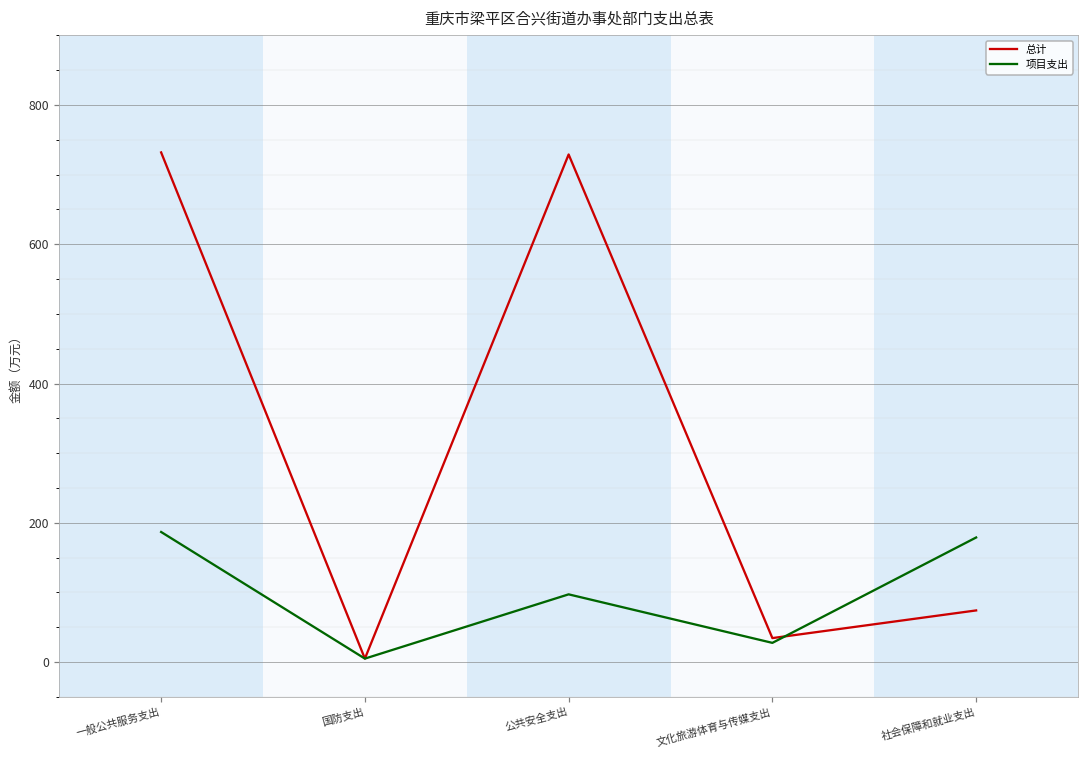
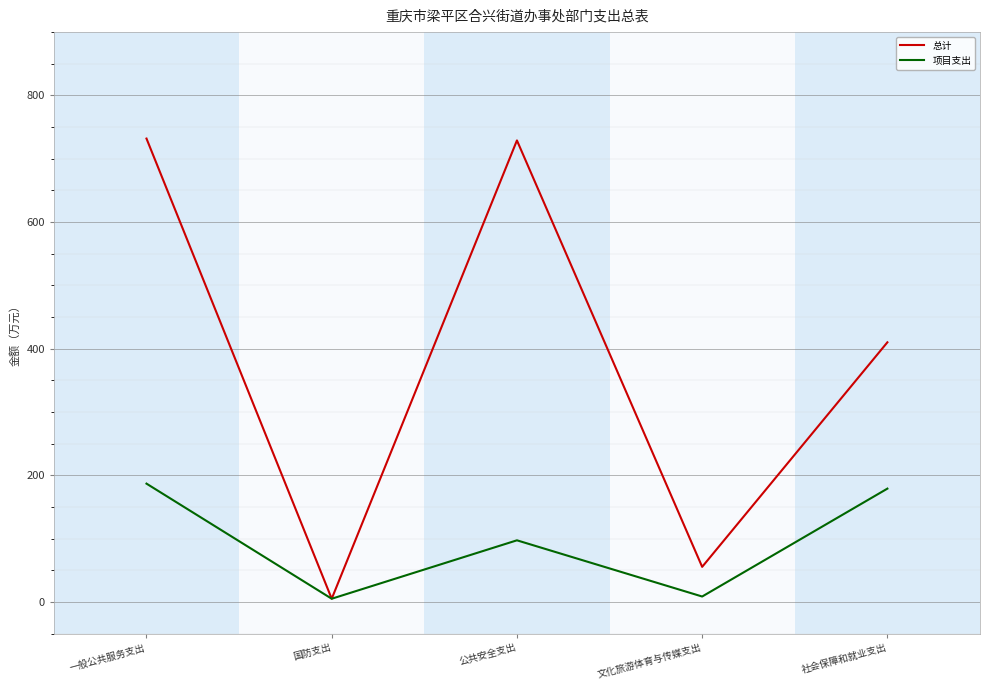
  {
    "总计": {
      "一般公共服务支出": 730,
      "公共安全支出": 730,
-     "文化旅游体育与传媒支出": 30,
-     "社会保障和就业支出": 70
+     "文化旅游体育与传媒支出": 60,
+     "社会保障和就业支出": 410
    },
    "项目支出": {
      "一般公共服务支出": 190,
      "公共安全支出": 100,
-     "文化旅游体育与传媒支出": 30,
+     "文化旅游体育与传媒支出": 10,
      "社会保障和就业支出": 180
    }
  }
